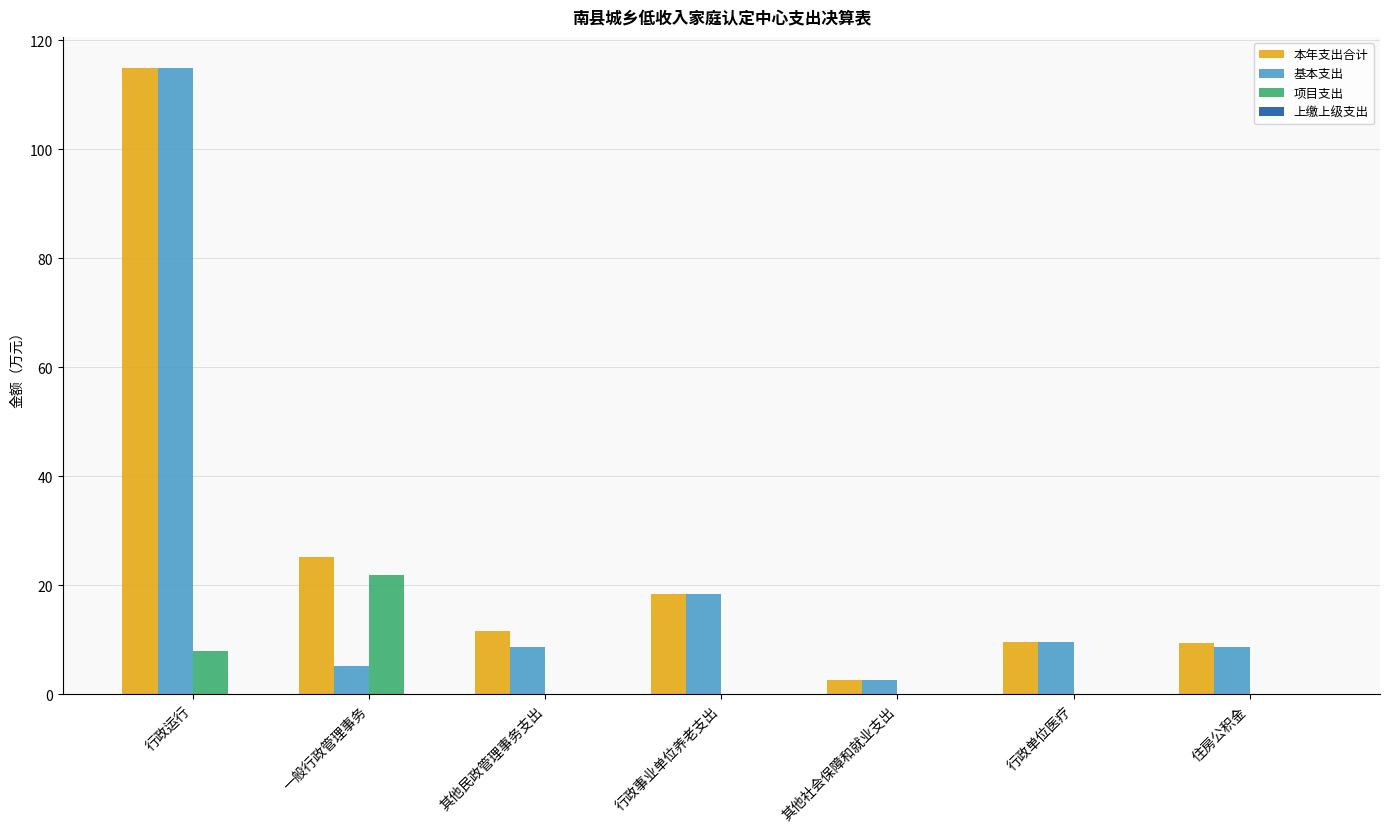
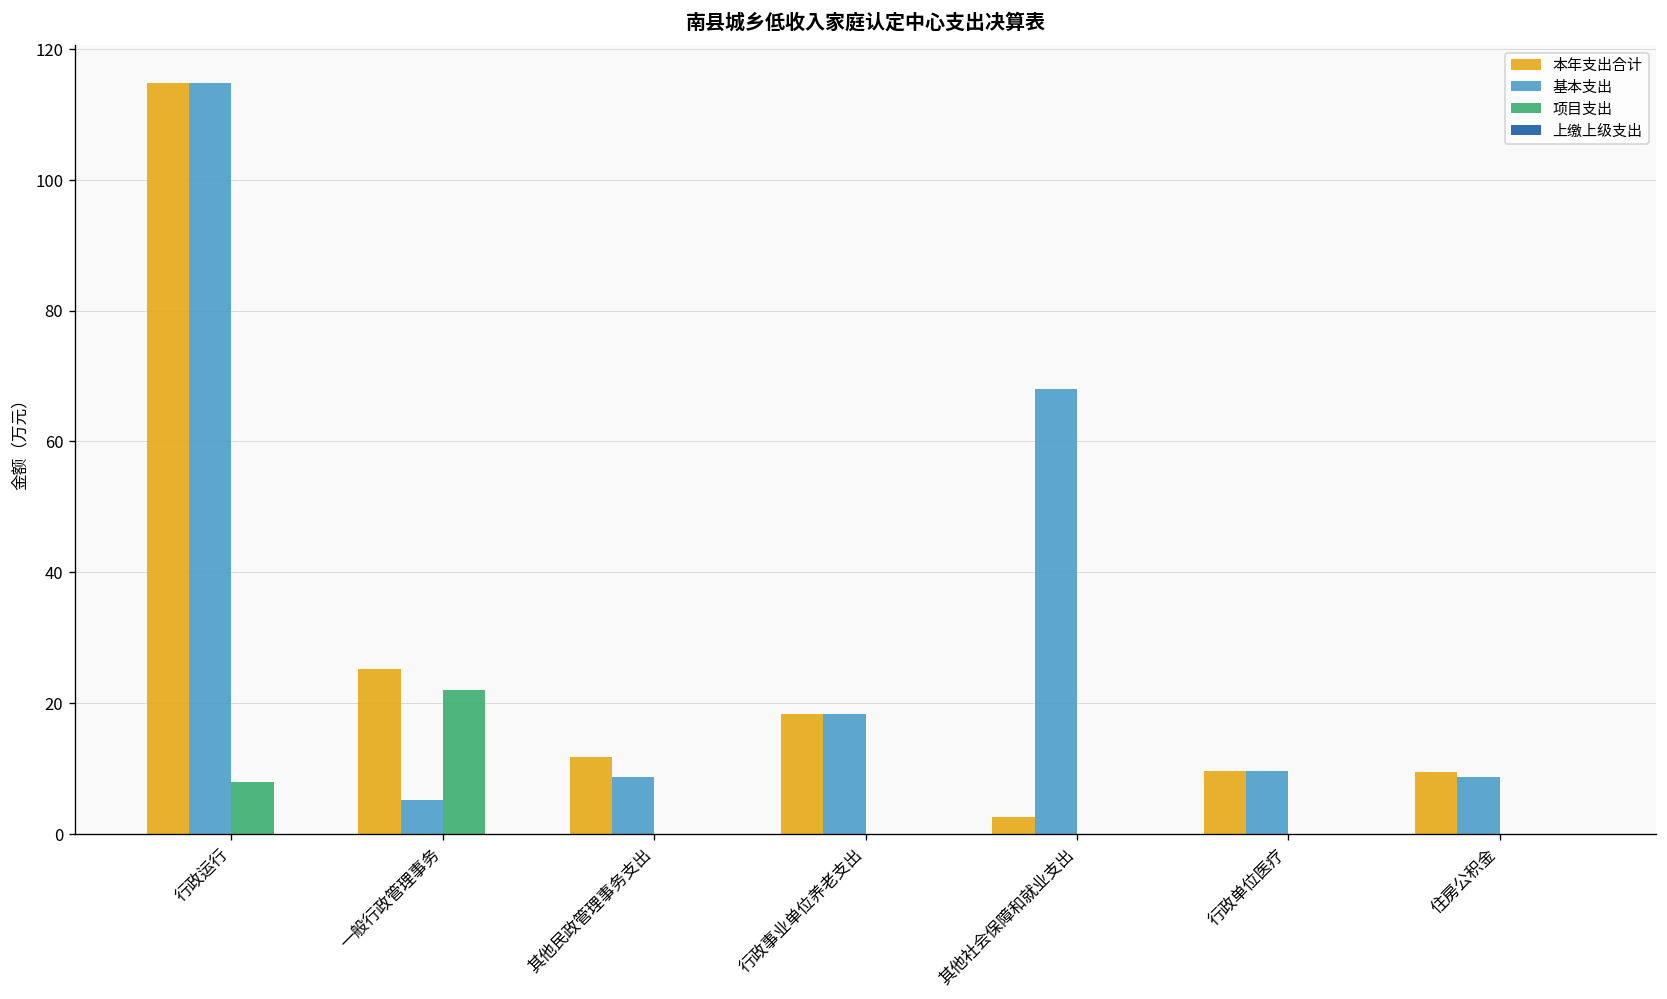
  {
    "本年支出合计": {
      "行政运行": 115,
      "一般行政管理事务": 25,
      "其他民政管理事务支出": 12,
      "行政事业单位养老支出": 18,
      "其他社会保障和就业支出": 3,
      "行政单位医疗": 10,
      "住房公积金": 9
    },
    "基本支出": {
      "行政运行": 115,
      "一般行政管理事务": 5,
      "其他民政管理事务支出": 9,
      "行政事业单位养老支出": 18,
-     "其他社会保障和就业支出": 3,
+     "其他社会保障和就业支出": 68,
      "行政单位医疗": 10,
      "住房公积金": 9
    },
    "项目支出": {
      "行政运行": 8,
      "一般行政管理事务": 22,
      "其他民政管理事务支出": 0,
      "行政事业单位养老支出": 0,
      "其他社会保障和就业支出": 0,
      "行政单位医疗": 0,
      "住房公积金": 0
    },
    "上缴上级支出": {
      "行政运行": 0,
      "一般行政管理事务": 0,
      "其他民政管理事务支出": 0,
      "行政事业单位养老支出": 0,
      "其他社会保障和就业支出": 0,
      "行政单位医疗": 0,
      "住房公积金": 0
    }
  }
